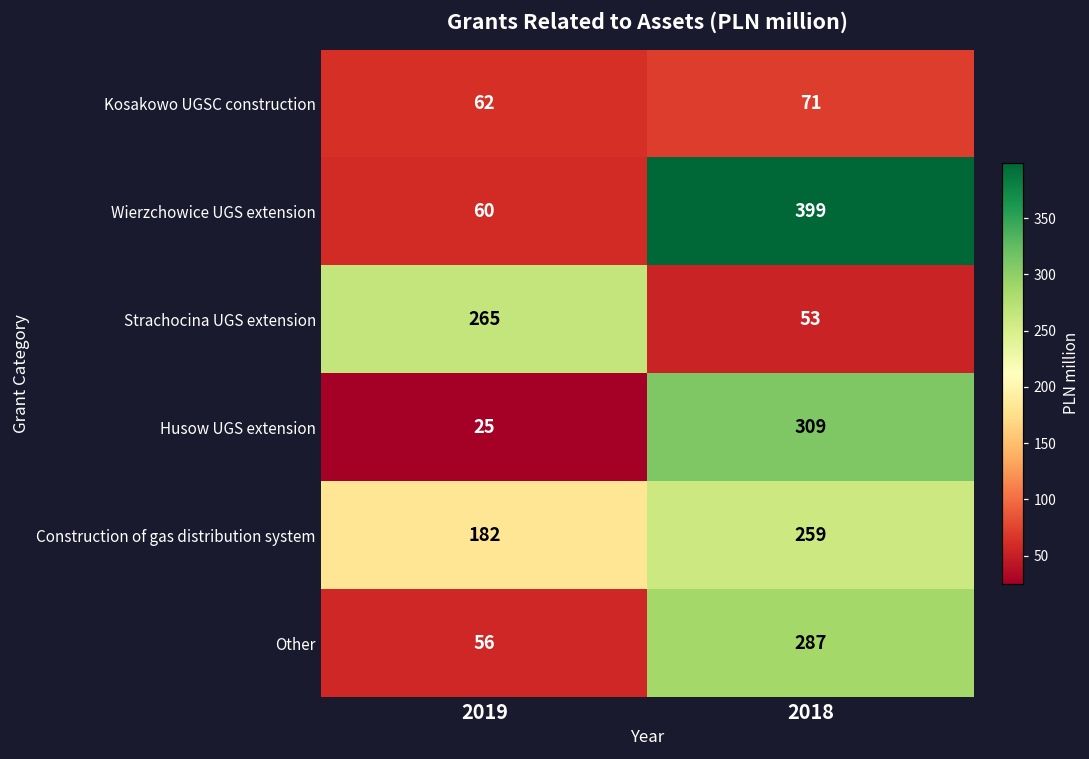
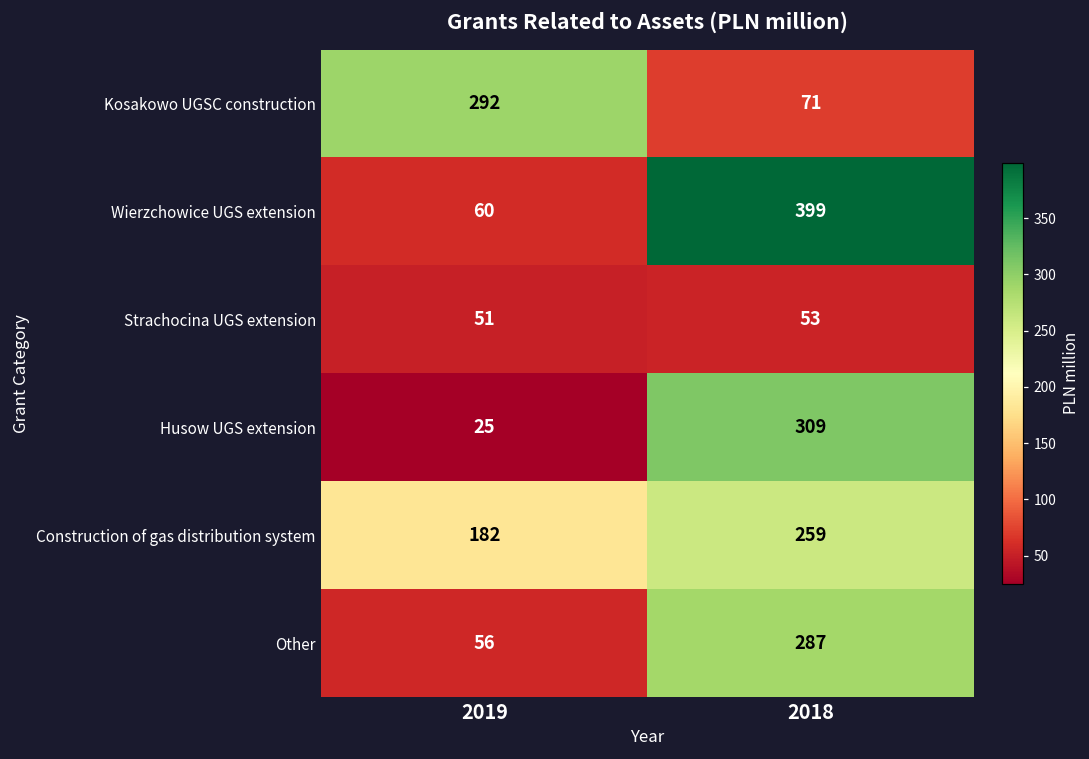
  {
    "Kosakowo UGSC construction": {
-     "2019": 62,
+     "2019": 292,
      "2018": 71
    },
    "Wierzchowice UGS extension": {
      "2019": 60,
      "2018": 399
    },
    "Strachocina UGS extension": {
-     "2019": 265,
+     "2019": 51,
      "2018": 53
    },
    "Husow UGS extension": {
      "2019": 25,
      "2018": 309
    },
    "Construction of gas distribution system": {
      "2019": 182,
      "2018": 259
    },
    "Other": {
      "2019": 56,
      "2018": 287
    }
  }
